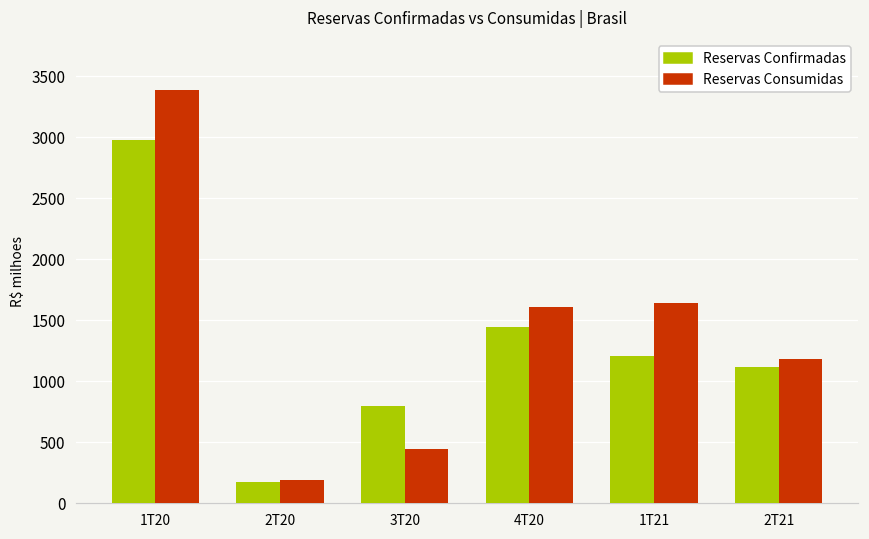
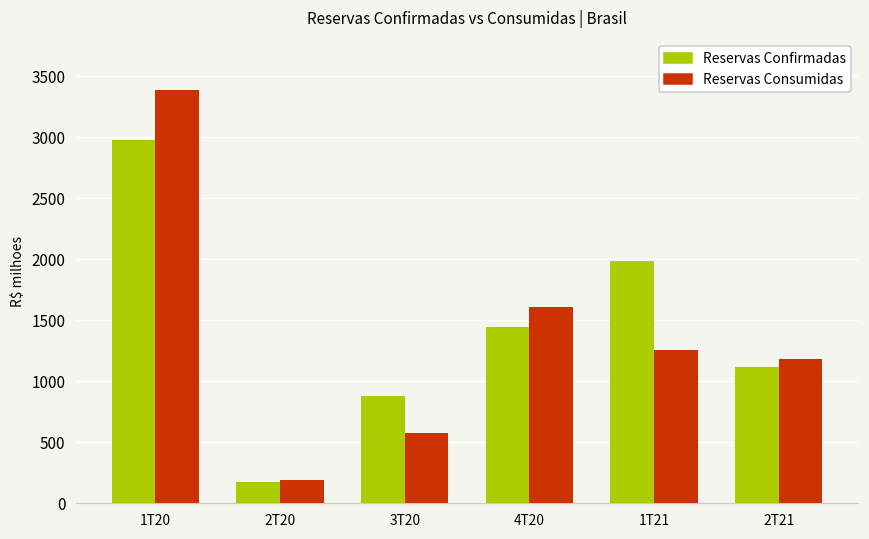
  {
    "Reservas Confirmadas": {
      "1T20": 2980,
      "2T20": 180,
-     "3T20": 790,
+     "3T20": 870,
      "4T20": 1440,
-     "1T21": 1210,
+     "1T21": 1980,
      "2T21": 1120
    },
    "Reservas Consumidas": {
      "1T20": 3380,
      "2T20": 190,
-     "3T20": 440,
+     "3T20": 570,
      "4T20": 1600,
-     "1T21": 1640,
+     "1T21": 1260,
      "2T21": 1180
    }
  }
